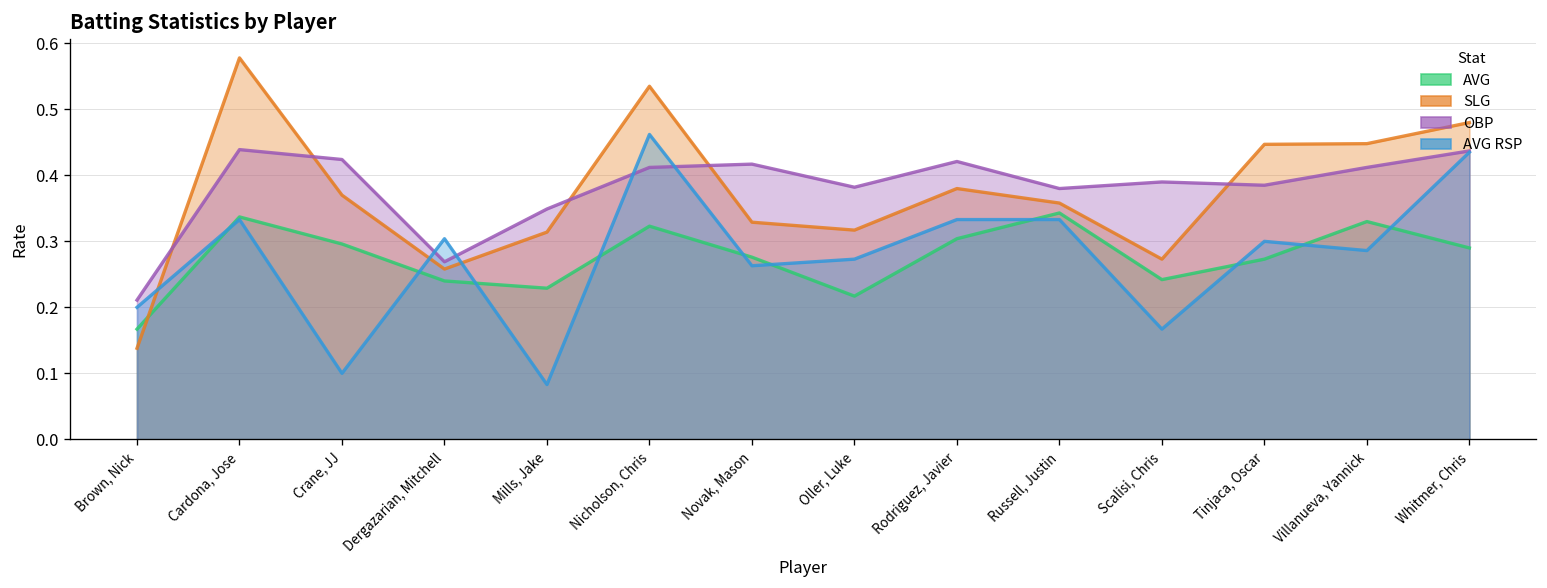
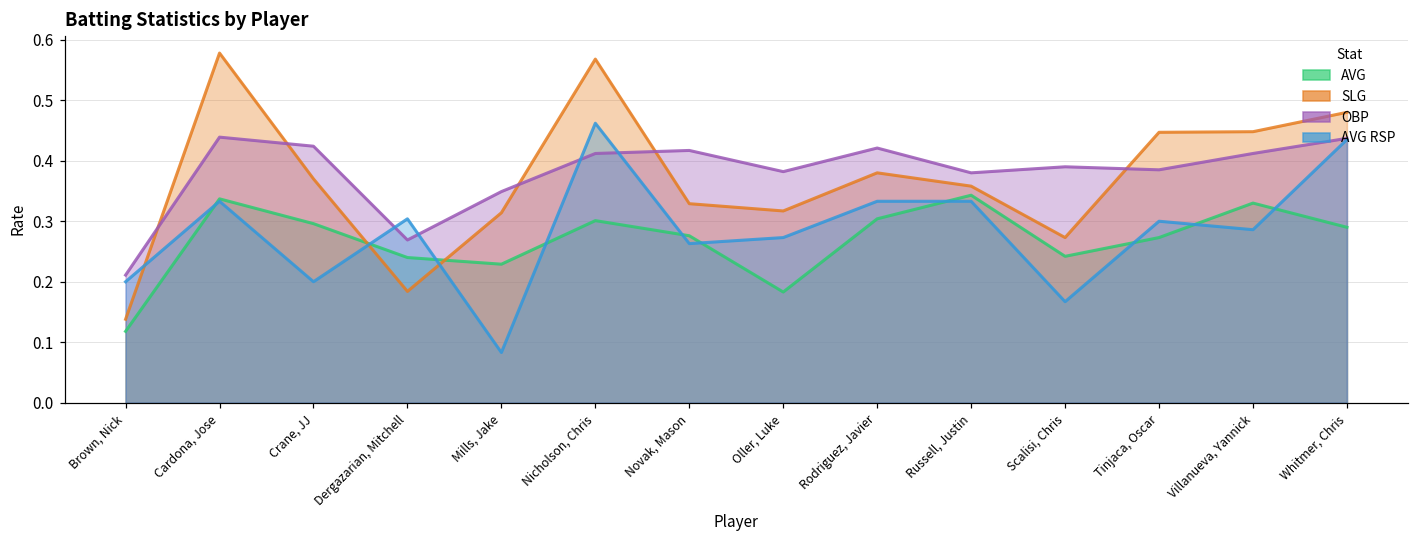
  {
    "AVG": {
-     "Brown, Nick": 0.17,
+     "Brown, Nick": 0.12,
      "Crane, JJ": 0.30,
      "Dergazarian, Mitchell": 0.24,
      "Mills, Jake": 0.23,
-     "Nicholson, Chris": 0.32,
+     "Nicholson, Chris": 0.30,
      "Novak, Mason": 0.28,
-     "Oller, Luke": 0.22,
+     "Oller, Luke": 0.18,
      "Rodriguez, Javier": 0.30,
      "Russell, Justin": 0.34,
      "Scalisi, Chris": 0.24,
      "Tinjaca, Oscar": 0.27,
      "Villanueva, Yannick": 0.33,
      "Whitmer, Chris": 0.29
    },
    "SLG": {
      "Brown, Nick": 0.14,
      "Cardona, Jose": 0.58,
      "Crane, JJ": 0.37,
-     "Dergazarian, Mitchell": 0.26,
+     "Dergazarian, Mitchell": 0.18,
      "Mills, Jake": 0.31,
-     "Nicholson, Chris": 0.54,
+     "Nicholson, Chris": 0.57,
      "Novak, Mason": 0.33,
      "Oller, Luke": 0.32,
      "Rodriguez, Javier": 0.38,
      "Russell, Justin": 0.36,
      "Scalisi, Chris": 0.27,
      "Tinjaca, Oscar": 0.45,
      "Villanueva, Yannick": 0.45,
      "Whitmer, Chris": 0.48
    },
    "OBP": {
      "Brown, Nick": 0.21,
      "Cardona, Jose": 0.44,
      "Crane, JJ": 0.42,
      "Dergazarian, Mitchell": 0.27,
      "Mills, Jake": 0.35,
      "Nicholson, Chris": 0.41,
      "Novak, Mason": 0.42,
      "Oller, Luke": 0.38,
      "Rodriguez, Javier": 0.42,
      "Russell, Justin": 0.38,
      "Scalisi, Chris": 0.39,
      "Tinjaca, Oscar": 0.39,
      "Villanueva, Yannick": 0.41
    },
    "AVG RSP": {
      "Brown, Nick": 0.2,
-     "Crane, JJ": 0.1,
+     "Crane, JJ": 0.2,
      "Dergazarian, Mitchell": 0.3,
      "Mills, Jake": 0.08,
      "Nicholson, Chris": 0.46,
      "Novak, Mason": 0.26,
      "Oller, Luke": 0.27,
      "Rodriguez, Javier": 0.33,
      "Russell, Justin": 0.33,
      "Scalisi, Chris": 0.17,
      "Tinjaca, Oscar": 0.3,
      "Villanueva, Yannick": 0.29
    }
  }
